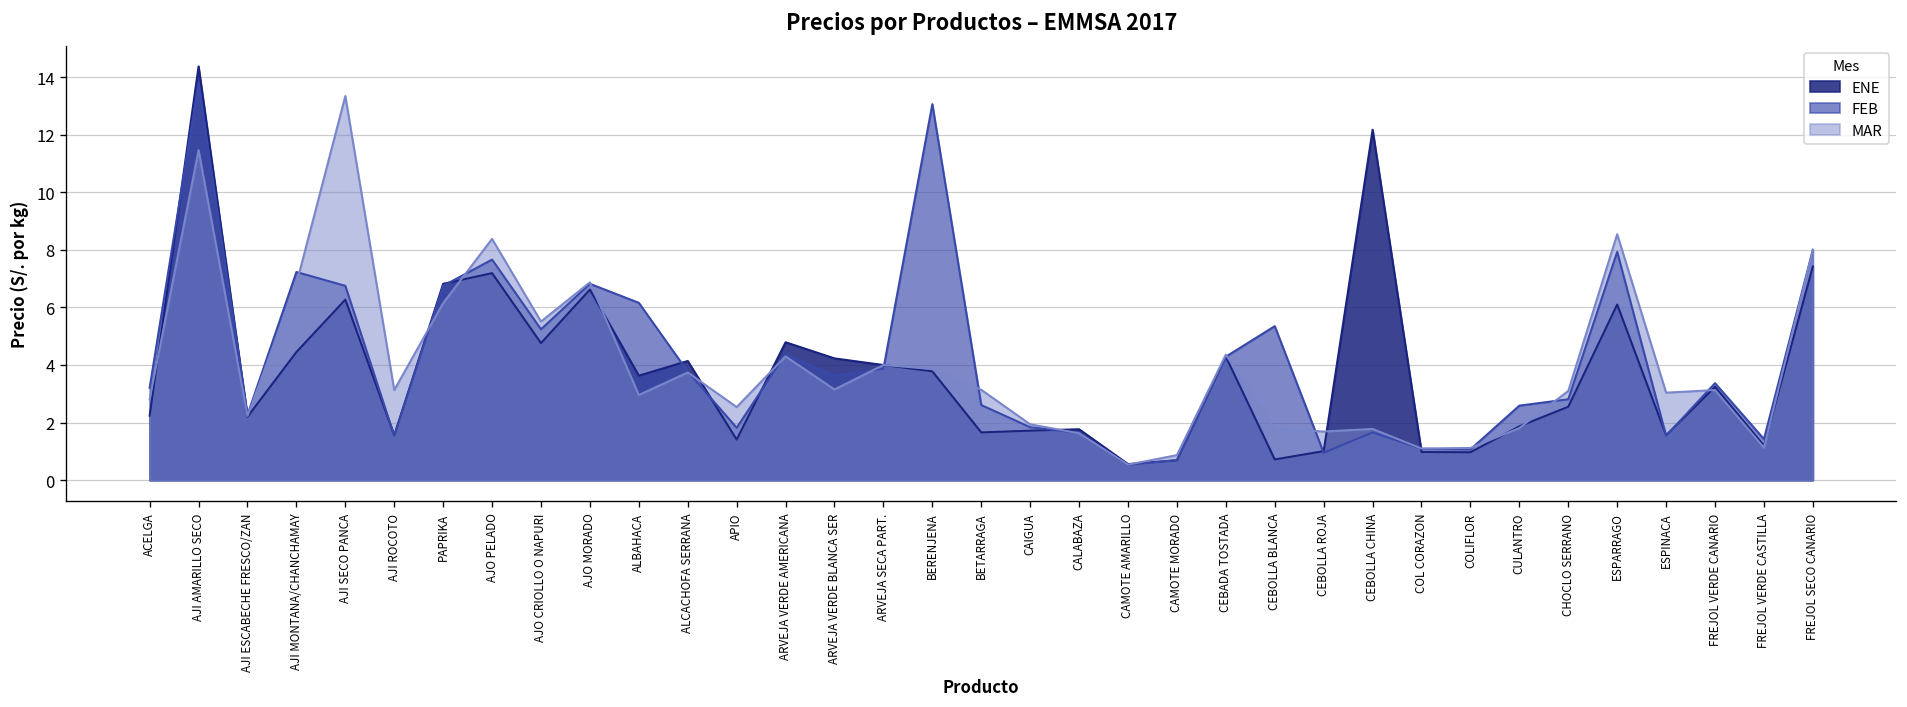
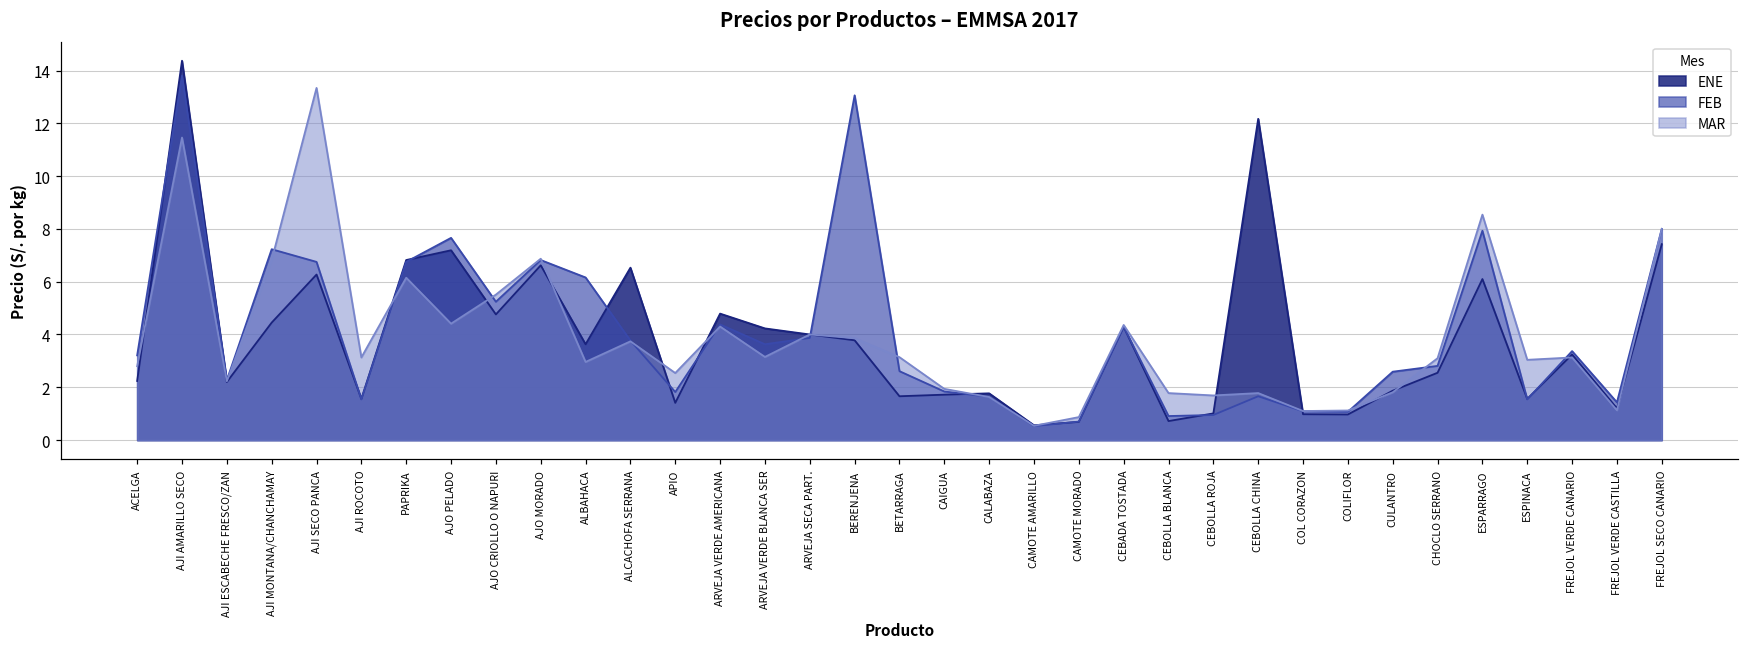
  {
    "ENE": {
      "ACELGA": 2.2,
      "AJI AMARILLO SECO": 14.4,
      "AJI MONTANA/CHANCHAMAY": 4.5,
      "AJI SECO PANCA": 6.3,
      "AJO PELADO": 7.2,
      "AJO CRIOLLO O NAPURI": 4.8,
      "AJO MORADO": 6.6,
      "ALBAHACA": 3.6,
-     "ALCACHOFA SERRANA": 4.1,
+     "ALCACHOFA SERRANA": 6.5,
      "APIO": 1.4,
      "ARVEJA VERDE AMERICANA": 4.8,
      "ARVEJA VERDE BLANCA SER": 4.2,
      "BETARRAGA": 1.7,
      "CAIGUA": 1.7,
      "CALABAZA": 1.8,
      "CEBOLLA BLANCA": 0.7,
      "CEBOLLA CHINA": 12.2,
      "COL CORAZON": 1.0,
      "CHOCLO SERRANO": 2.6,
      "ESPARRAGO": 6.1,
      "FREJOL VERDE CANARIO": 3.2,
      "FREJOL SECO CANARIO": 7.4
    },
    "FEB": {
      "ACELGA": 3.2,
      "AJI AMARILLO SECO": 13.8,
      "AJI MONTANA/CHANCHAMAY": 7.2,
      "AJI SECO PANCA": 6.8,
      "AJO PELADO": 7.7,
      "AJO CRIOLLO O NAPURI": 5.2,
      "ALBAHACA": 6.2,
      "APIO": 1.8,
      "ARVEJA VERDE BLANCA SER": 3.6,
      "ARVEJA SECA PART.": 3.9,
      "BERENJENA": 13.1,
      "BETARRAGA": 2.6,
-     "CEBOLLA BLANCA": 5.4,
+     "CEBOLLA BLANCA": 0.9,
      "CEBOLLA CHINA": 1.7,
      "CULANTRO": 2.6,
      "CHOCLO SERRANO": 2.8,
      "ESPARRAGO": 7.9,
      "FREJOL VERDE CANARIO": 3.4,
      "FREJOL VERDE CASTILLA": 1.4
    },
    "MAR": {
      "ACELGA": 2.8,
      "AJI AMARILLO SECO": 11.5,
      "AJI MONTANA/CHANCHAMAY": 6.8,
      "AJI SECO PANCA": 13.3,
      "AJI ROCOTO": 3.1,
      "PAPRIKA": 6.2,
-     "AJO PELADO": 8.4,
+     "AJO PELADO": 4.4,
      "AJO CRIOLLO O NAPURI": 5.5,
      "ALBAHACA": 3.0,
      "APIO": 2.5,
      "ARVEJA VERDE BLANCA SER": 3.2,
      "BETARRAGA": 3.1,
      "CAMOTE MORADO": 0.9,
      "CEBOLLA BLANCA": 1.8,
      "CEBOLLA ROJA": 1.7,
      "CEBOLLA CHINA": 1.8,
      "CHOCLO SERRANO": 3.1,
      "ESPARRAGO": 8.5,
      "ESPINACA": 3.0,
      "FREJOL VERDE CANARIO": 3.1
    }
  }
